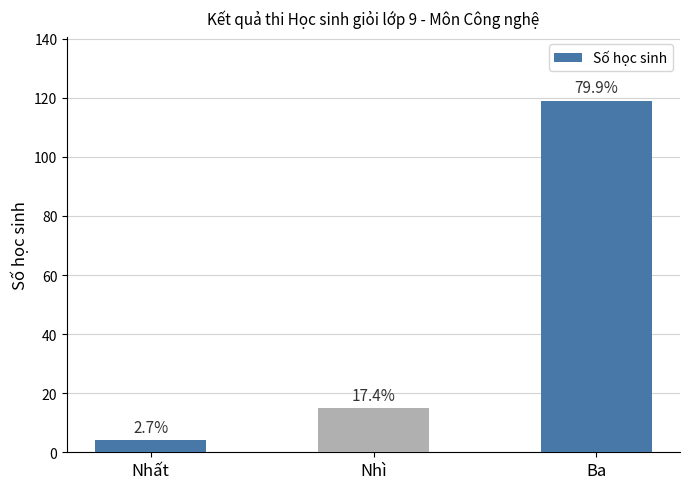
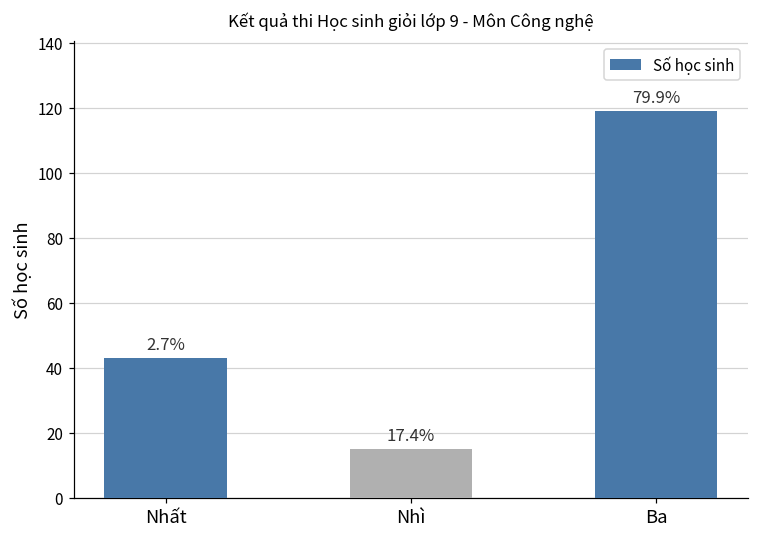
  {
-   "Nhất": 4
+   "Nhất": 43
  }
